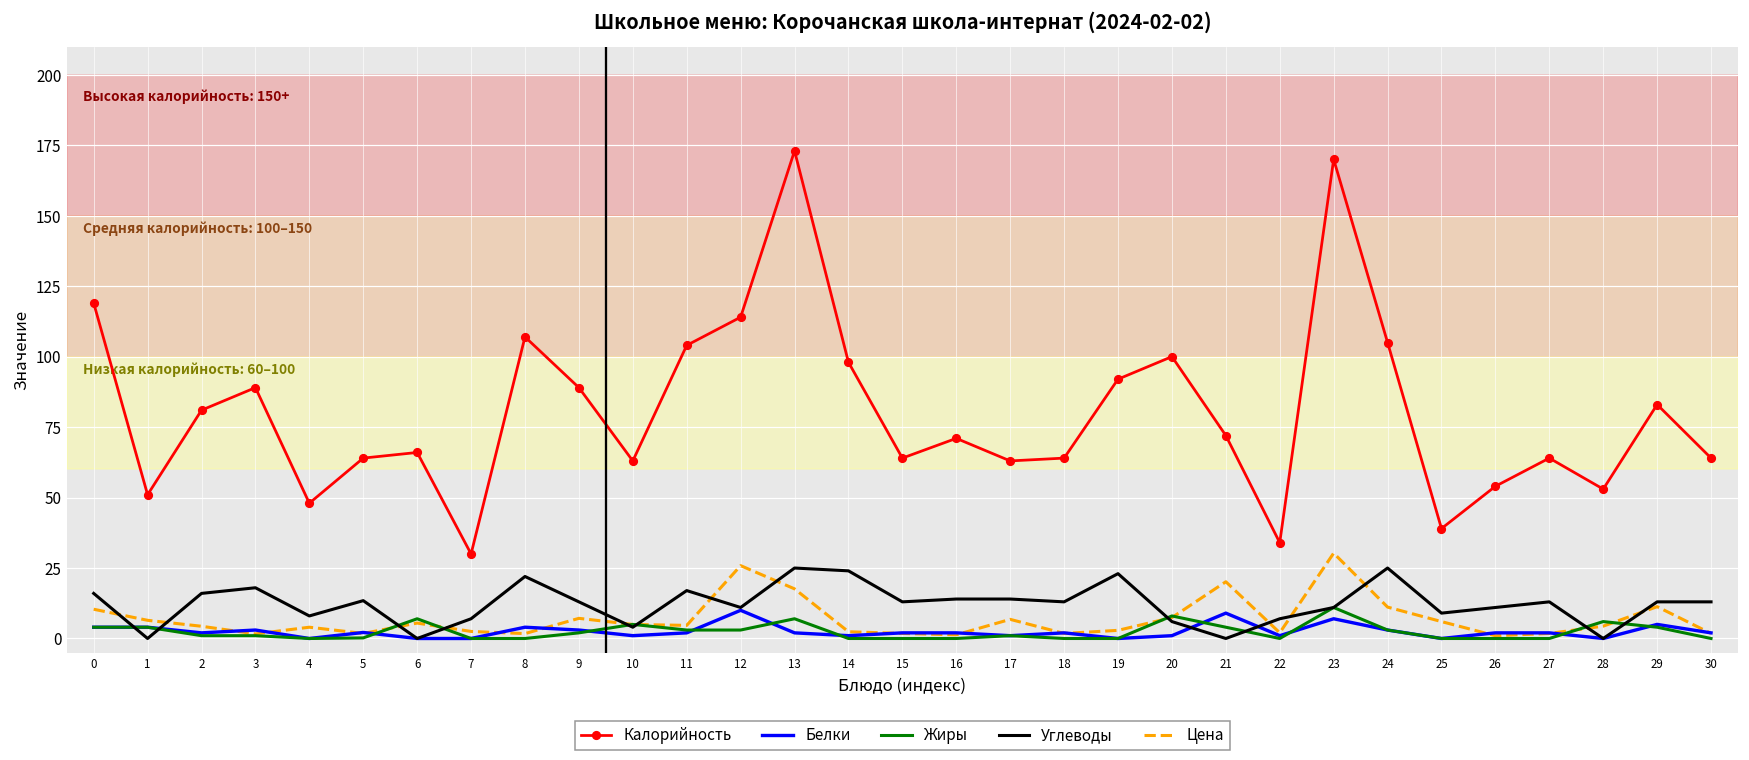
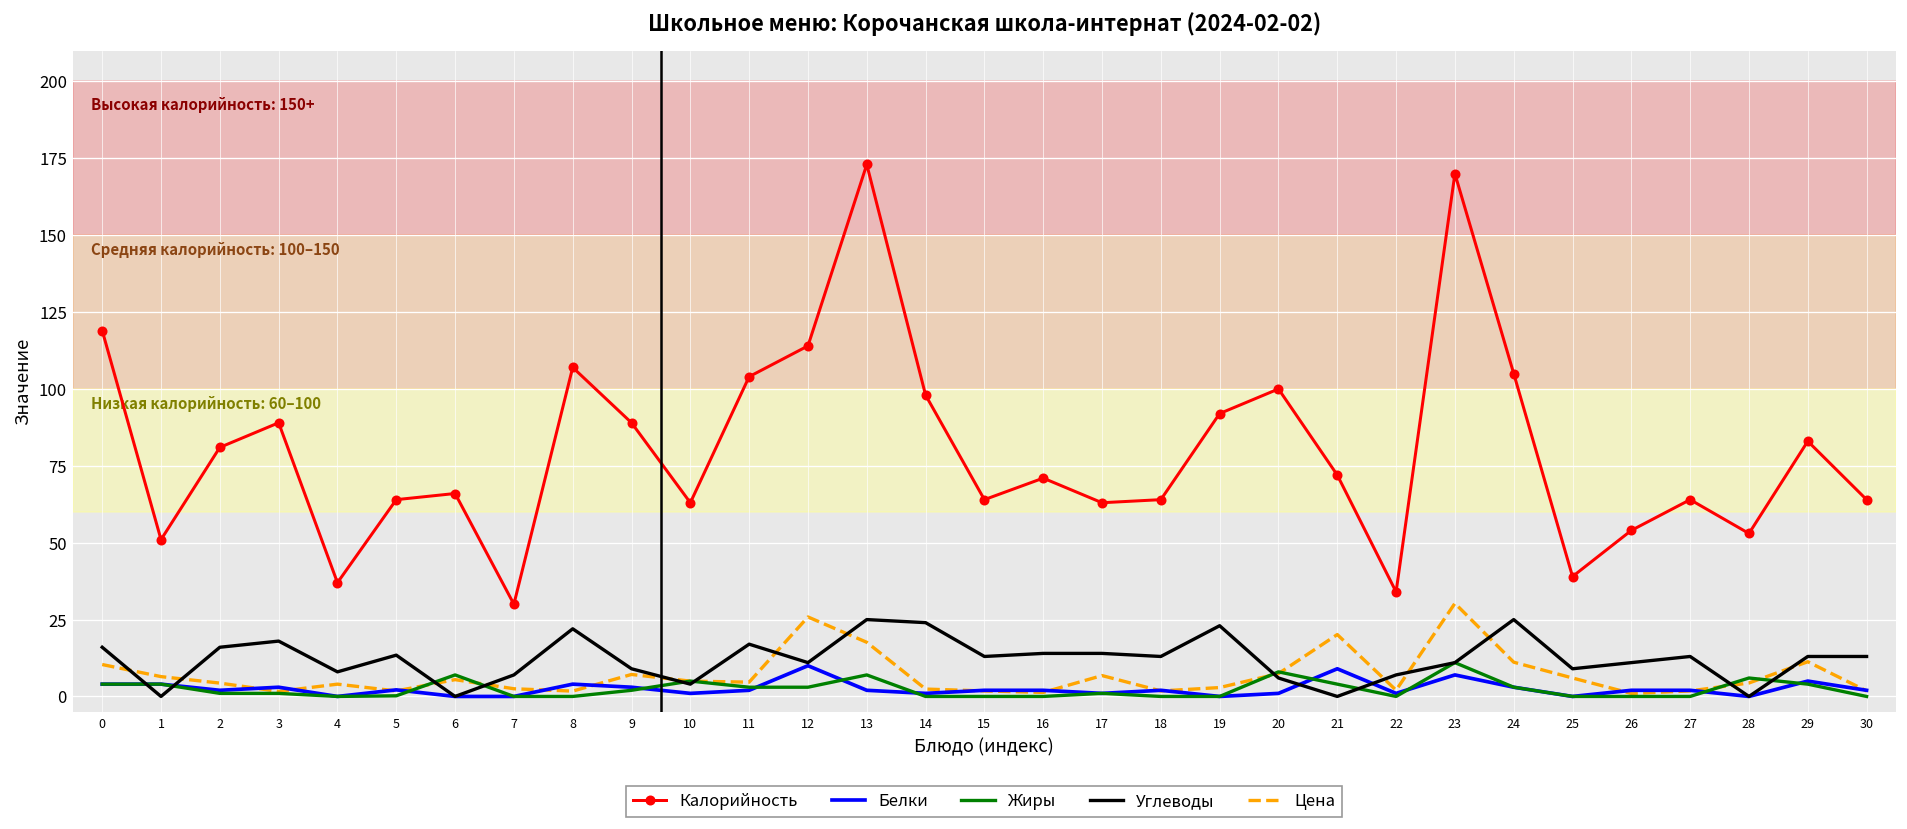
  {
    "Калорийность": {
      "0": 119,
      "1": 51,
      "2": 81,
-     "4": 48,
+     "4": 37,
      "5": 64,
      "6": 66,
      "7": 30,
      "8": 107,
      "9": 89,
      "10": 63,
      "11": 104,
      "12": 114,
      "13": 173,
      "14": 98,
      "15": 64,
      "16": 71,
      "17": 63,
      "18": 64,
      "19": 92,
      "20": 100,
      "21": 72,
      "22": 34,
      "23": 170,
      "24": 105,
      "25": 39,
      "26": 54,
      "27": 64,
      "28": 53,
      "29": 83,
      "30": 64
    },
    "Белки": {
      "2": 2,
      "3": 3,
      "8": 4,
      "9": 3,
      "10": 1,
      "11": 2,
      "12": 10,
      "13": 2,
      "20": 1,
      "21": 9,
      "23": 7,
      "26": 2,
      "29": 5
    },
    "Жиры": {
      "2": 1,
      "5": 0,
      "6": 7,
      "8": 0,
      "9": 2,
      "11": 3,
      "12": 3,
      "13": 7,
      "15": 0,
      "16": 0,
      "18": 0,
      "21": 4,
      "27": 0,
      "28": 6,
      "29": 4,
      "30": 0
    },
    "Углеводы": {
      "0": 16,
      "1": 0,
      "2": 16,
      "3": 18,
      "4": 8,
      "5": 13,
      "7": 7,
      "8": 22,
-     "9": 13,
+     "9": 9,
      "11": 17,
      "12": 11,
      "13": 25,
      "14": 24,
      "15": 13,
      "16": 14,
      "17": 14,
      "18": 13,
      "19": 23,
      "20": 6,
      "21": 0,
      "22": 7,
      "24": 25,
      "25": 9,
      "26": 11,
      "27": 13,
      "29": 13,
      "30": 13
    },
    "Цена": {
      "0": 10,
      "1": 6,
      "2": 4,
      "4": 4,
      "6": 5,
      "7": 3,
      "8": 2,
      "9": 7,
      "11": 5,
      "12": 26,
      "13": 18,
      "14": 2,
      "17": 7,
      "19": 3,
      "21": 20,
      "22": 2,
      "23": 30,
      "24": 11,
      "25": 6,
      "28": 4,
      "29": 11
    }
  }
